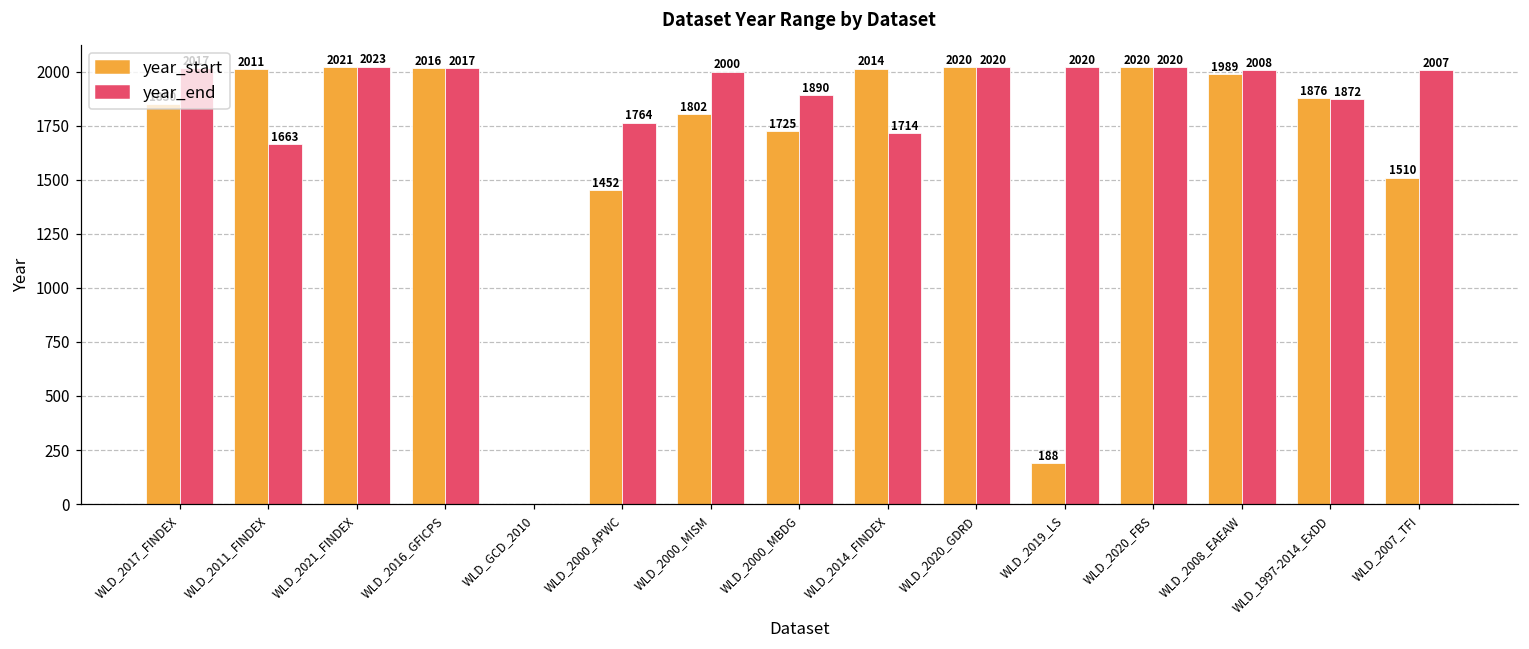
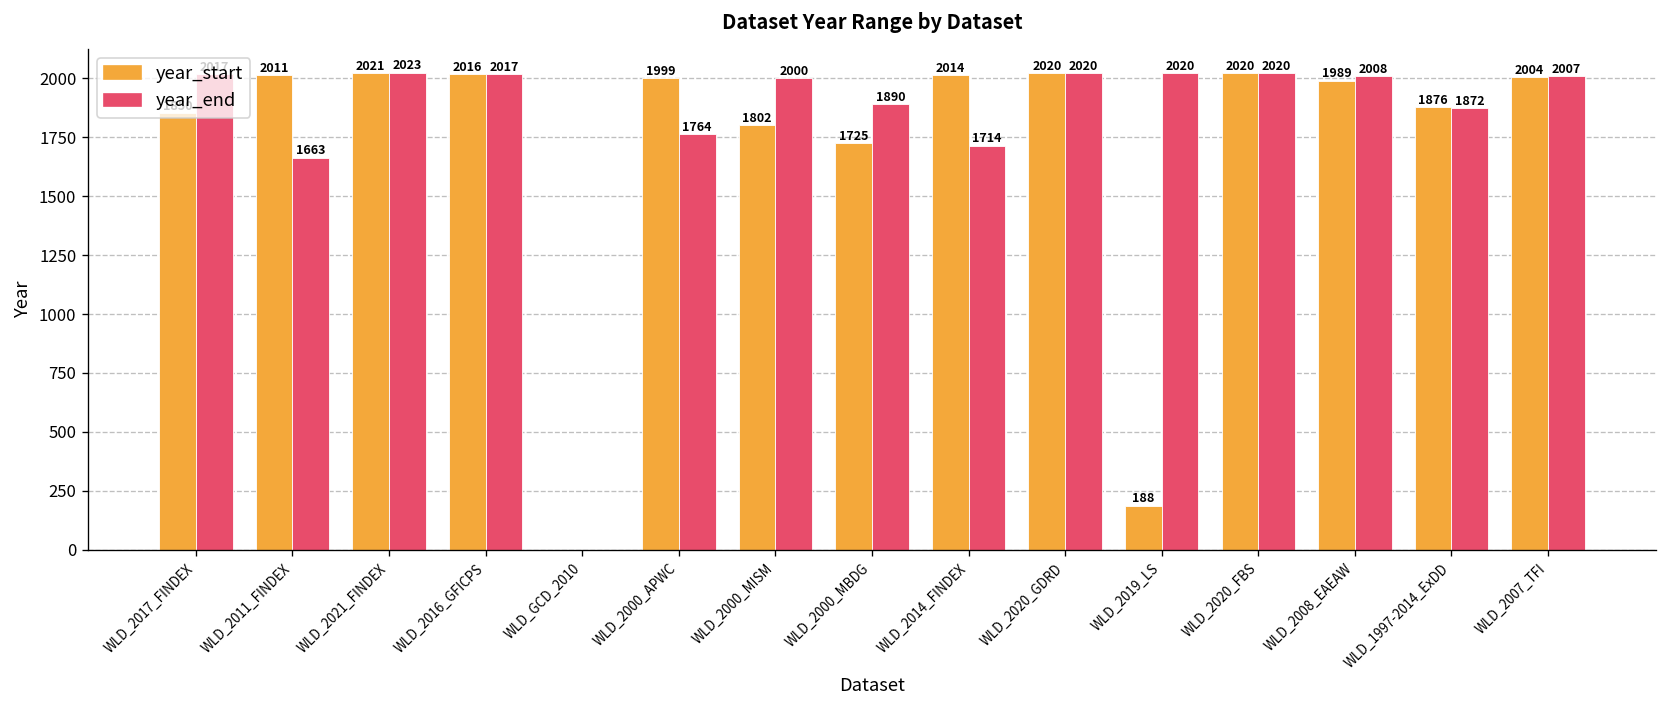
  {
    "year_start": {
      "WLD_2011_FINDEX": 2011,
      "WLD_2021_FINDEX": 2021,
      "WLD_2016_GFICPS": 2016,
-     "WLD_2000_APWC": 1452,
+     "WLD_2000_APWC": 1999,
      "WLD_2000_MISM": 1802,
      "WLD_2000_MBDG": 1725,
      "WLD_2014_FINDEX": 2014,
      "WLD_2020_GDRD": 2020,
      "WLD_2019_LS": 188,
      "WLD_2020_FBS": 2020,
      "WLD_2008_EAEAW": 1989,
      "WLD_1997-2014_ExDD": 1876,
-     "WLD_2007_TFI": 1510
+     "WLD_2007_TFI": 2004
    },
    "year_end": {
      "WLD_2011_FINDEX": 1663,
      "WLD_2021_FINDEX": 2023,
      "WLD_2016_GFICPS": 2017,
      "WLD_2000_APWC": 1764,
      "WLD_2000_MISM": 2000,
      "WLD_2000_MBDG": 1890,
      "WLD_2014_FINDEX": 1714,
      "WLD_2020_GDRD": 2020,
      "WLD_2019_LS": 2020,
      "WLD_2020_FBS": 2020,
      "WLD_2008_EAEAW": 2008,
      "WLD_1997-2014_ExDD": 1872,
      "WLD_2007_TFI": 2007
    }
  }
